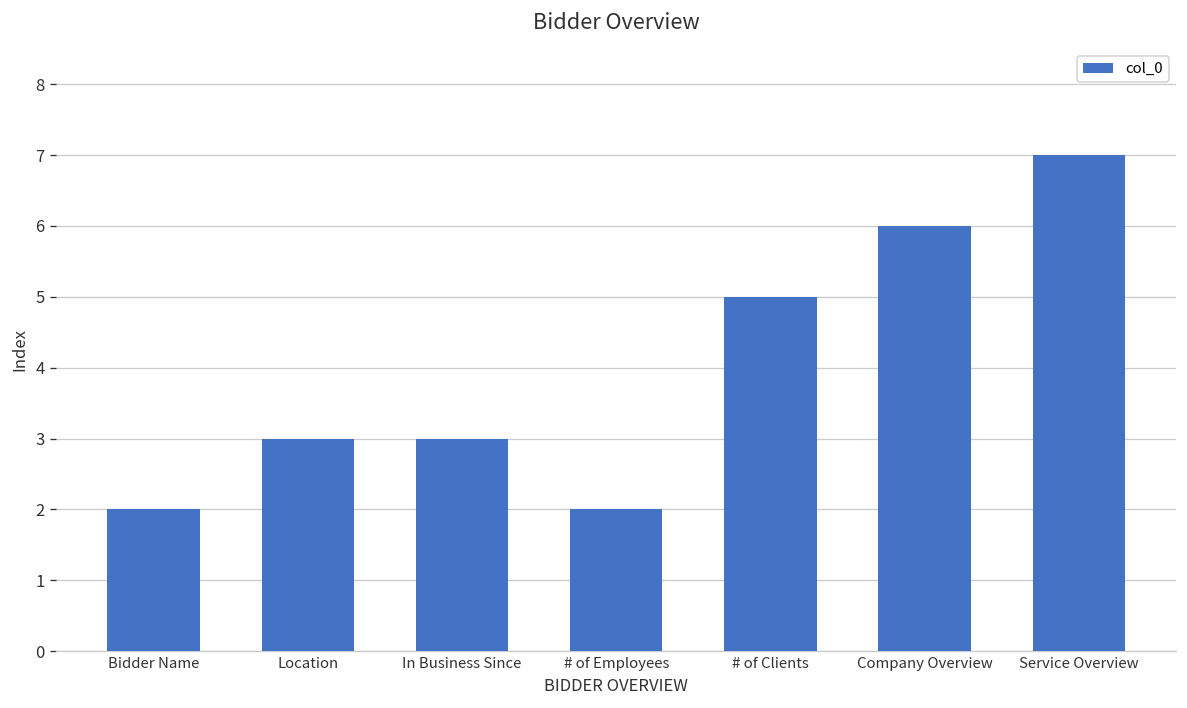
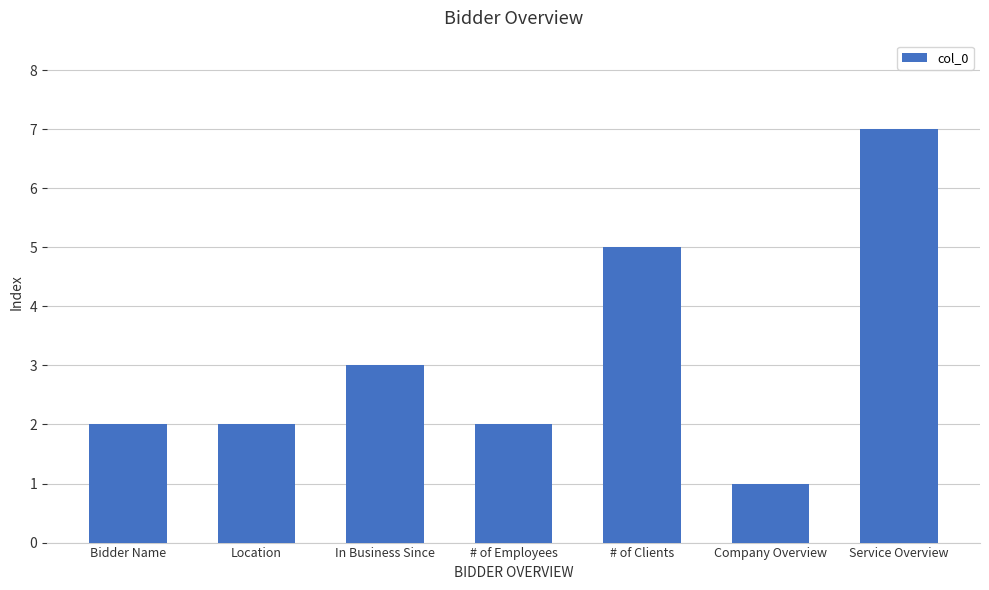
  {
    "Bidder Name": 2,
-   "Location": 3,
+   "Location": 2,
    "In Business Since": 3,
    "# of Employees": 2,
    "# of Clients": 5,
-   "Company Overview": 6,
+   "Company Overview": 1,
    "Service Overview": 7
  }
